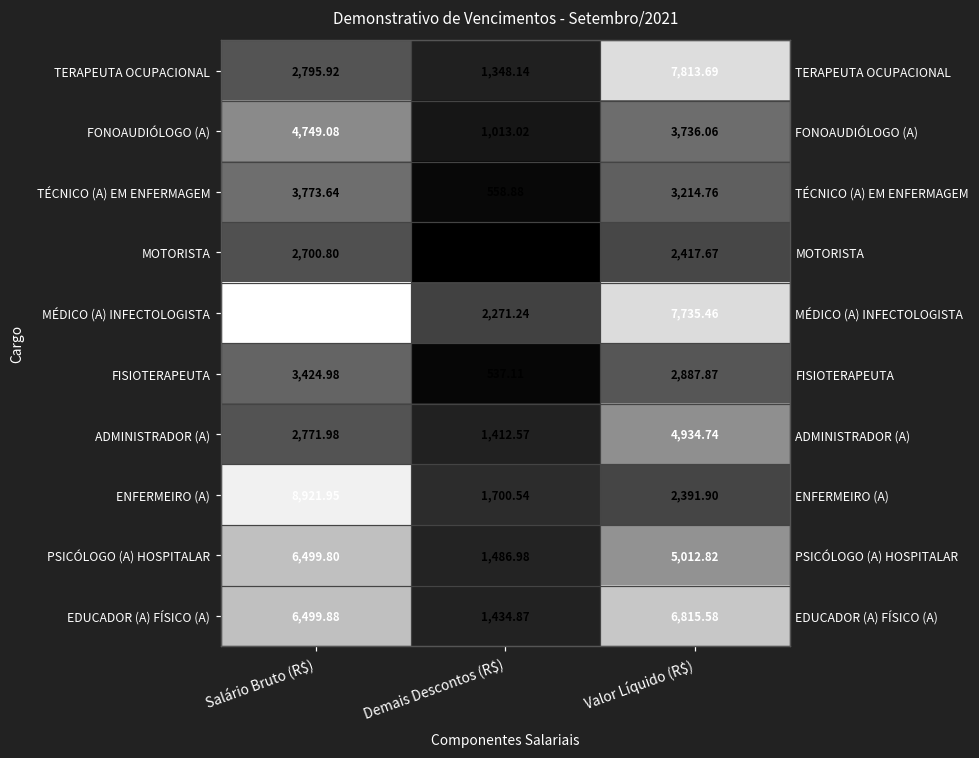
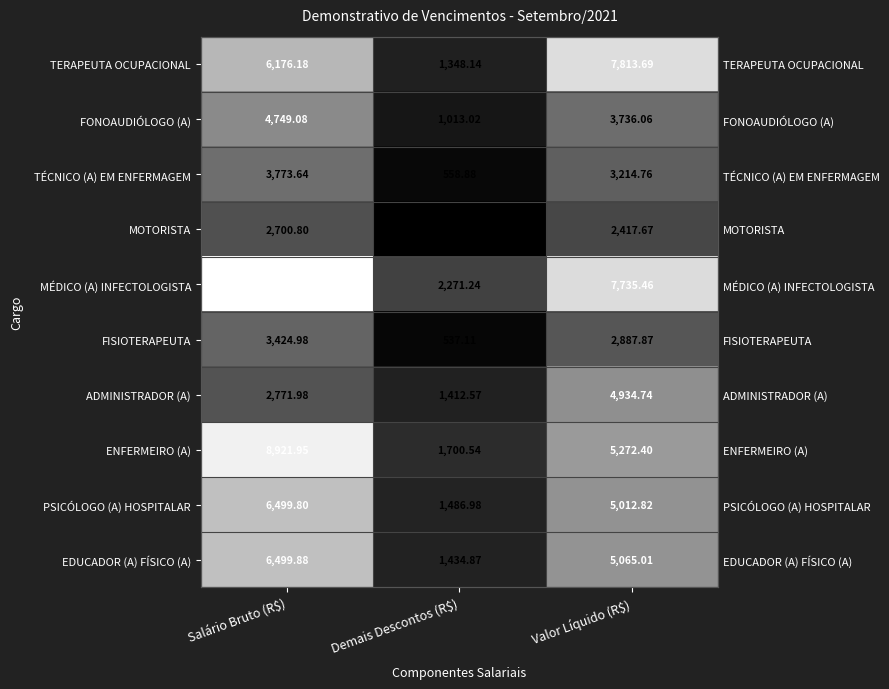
  {
    "TERAPEUTA OCUPACIONAL": {
-     "Salário Bruto (R$)": "2,795.92"
+     "Salário Bruto (R$)": "6,176.18"
    },
    "FONOAUDIÓLOGO (A)": {
      "Salário Bruto (R$)": "4,749.08",
      "Valor Líquido (R$)": "3,736.06"
    },
    "TÉCNICO (A) EM ENFERMAGEM": {
      "Salário Bruto (R$)": "3,773.64",
      "Valor Líquido (R$)": "3,214.76"
    },
    "MOTORISTA": {
      "Salário Bruto (R$)": "2,700.80",
      "Valor Líquido (R$)": "2,417.67"
    },
    "MÉDICO (A) INFECTOLOGISTA": {
      "Demais Descontos (R$)": "2,271.24"
    },
    "FISIOTERAPEUTA": {
      "Salário Bruto (R$)": "3,424.98",
      "Valor Líquido (R$)": "2,887.87"
    },
    "ADMINISTRADOR (A)": {
      "Salário Bruto (R$)": "2,771.98",
      "Valor Líquido (R$)": "4,934.74"
    },
    "ENFERMEIRO (A)": {
-     "Valor Líquido (R$)": "2,391.90"
+     "Valor Líquido (R$)": "5,272.40"
    },
    "PSICÓLOGO (A) HOSPITALAR": {
      "Salário Bruto (R$)": "6,499.80",
      "Valor Líquido (R$)": "5,012.82"
    },
    "EDUCADOR (A) FÍSICO (A)": {
      "Salário Bruto (R$)": "6,499.88",
-     "Valor Líquido (R$)": "6,815.58"
+     "Valor Líquido (R$)": "5,065.01"
    }
  }
